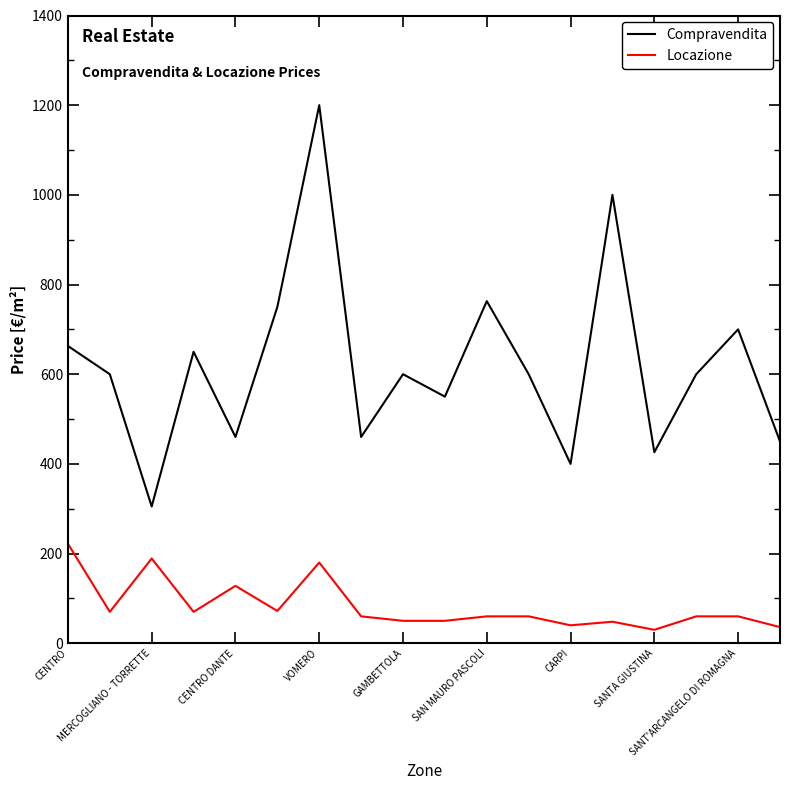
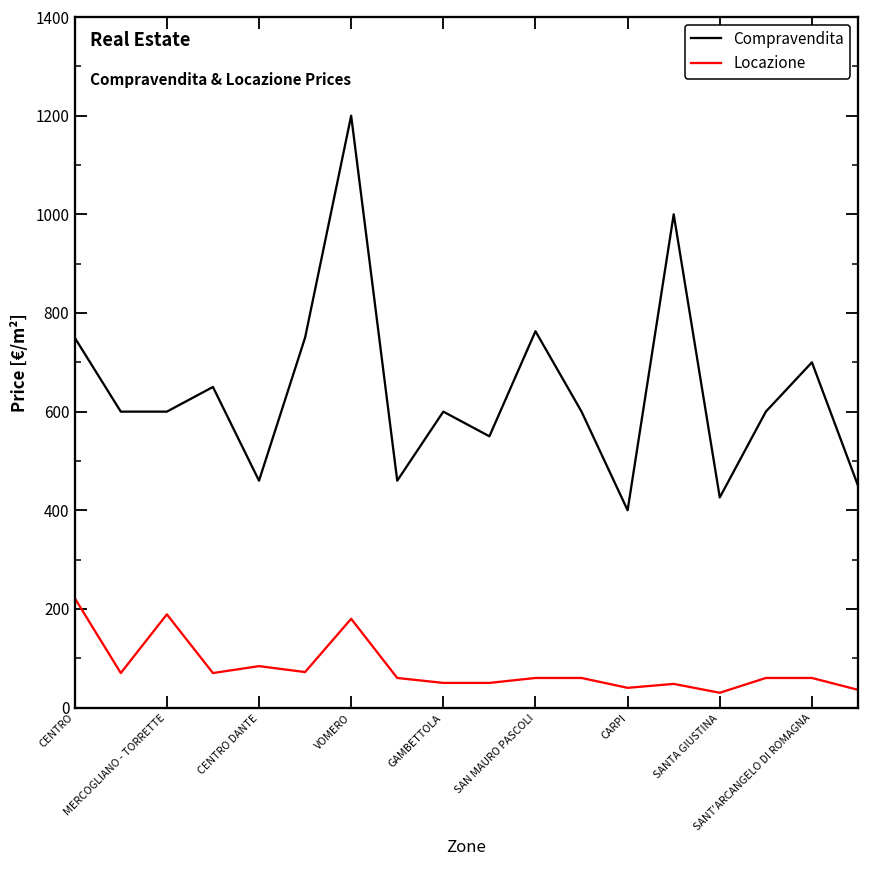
  {
    "Compravendita": {
-     "CENTRO": 660,
-     "MERCOGLIANO - TORRETTE": 310,
+     "CENTRO": 750,
+     "MERCOGLIANO - TORRETTE": 600,
      "CENTRO DANTE": 460,
      "VOMERO": 1200,
      "GAMBETTOLA": 600,
      "SAN MAURO PASCOLI": 760,
      "CARPI": 400,
      "SANTA GIUSTINA": 430,
      "SANT'ARCANGELO DI ROMAGNA": 700
    },
    "Locazione": {
      "CENTRO": 220,
      "MERCOGLIANO - TORRETTE": 190,
-     "CENTRO DANTE": 130,
+     "CENTRO DANTE": 80,
      "VOMERO": 180,
      "GAMBETTOLA": 50,
      "SAN MAURO PASCOLI": 60,
      "CARPI": 40,
      "SANTA GIUSTINA": 30,
      "SANT'ARCANGELO DI ROMAGNA": 60
    }
  }
